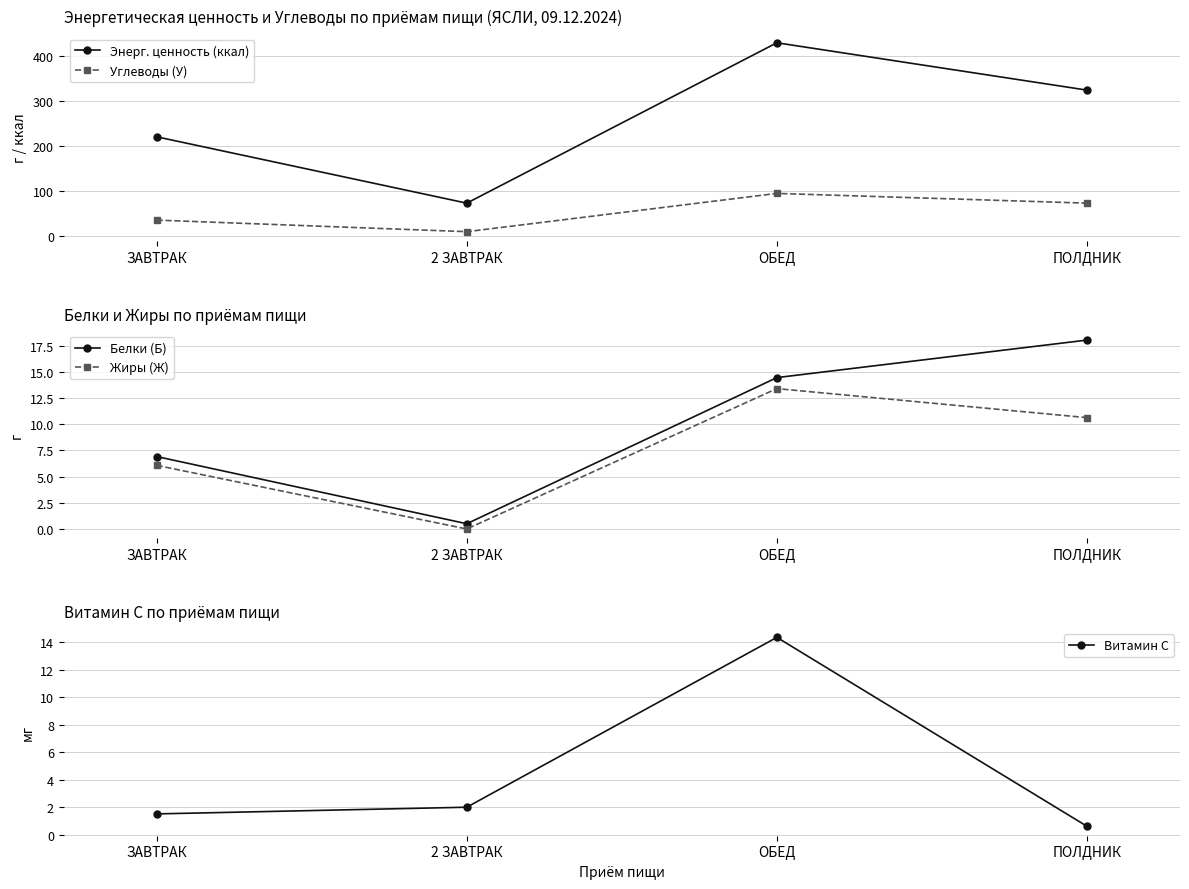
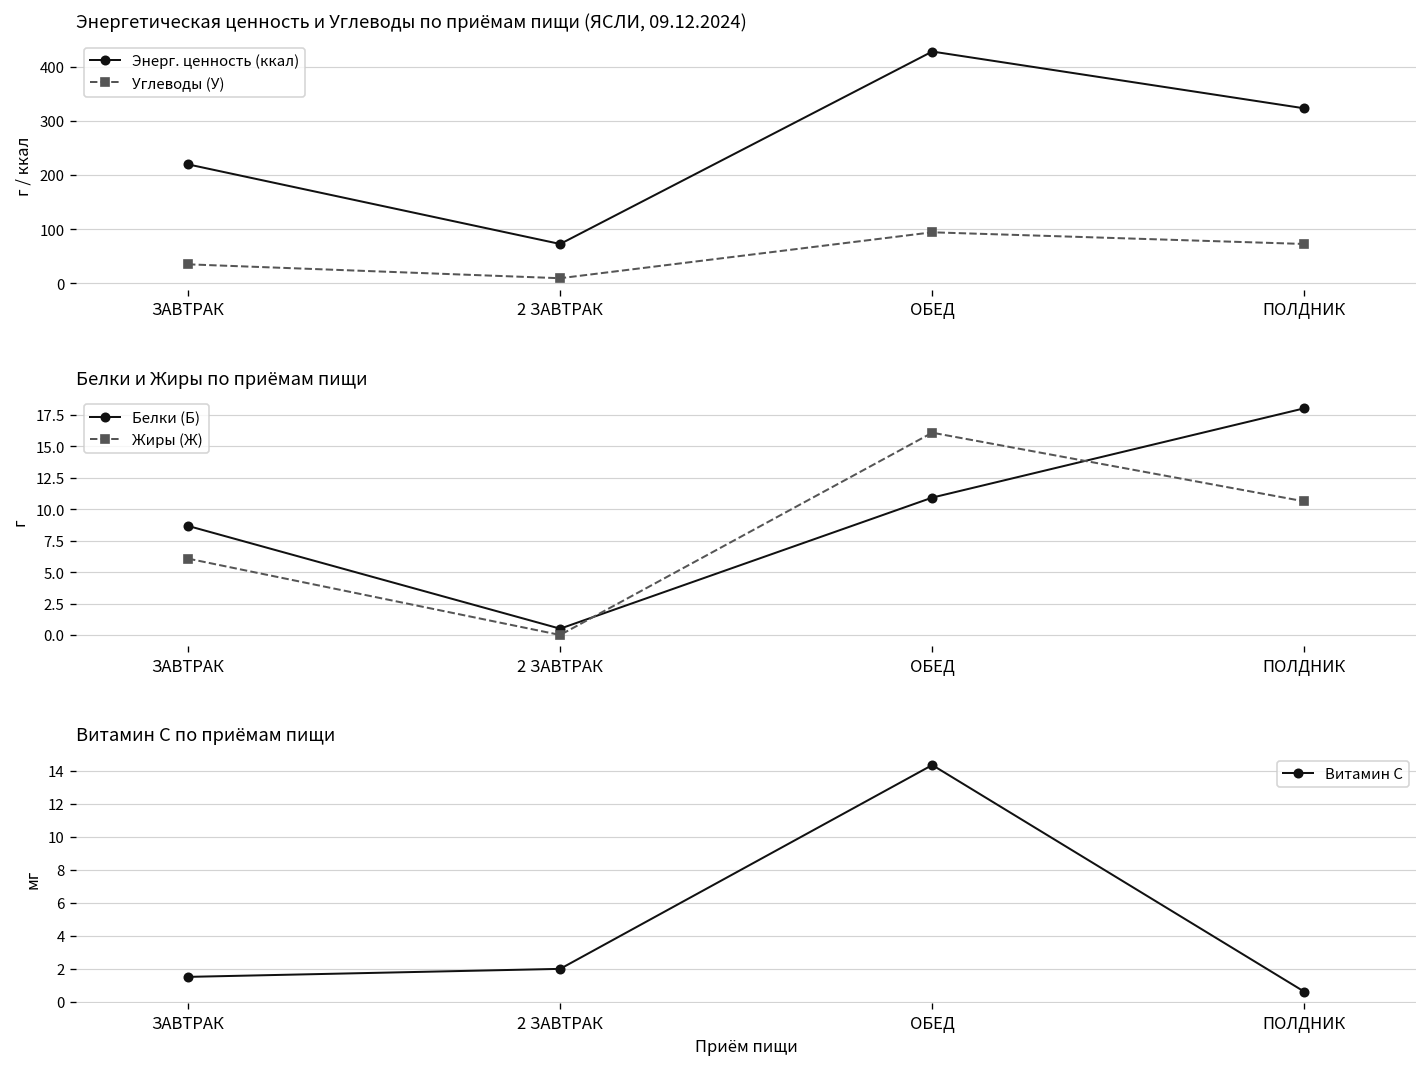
  {
    "Энергетическая ценность и Углеводы по приёмам пищи (ЯСЛИ, 09.12.2024)": {
      "Энерг. ценность (ккал)": {
        "ЗАВТРАК": 220,
        "2 ЗАВТРАК": 70,
        "ОБЕД": 430,
        "ПОЛДНИК": 320
      },
      "Углеводы (У)": {
        "ЗАВТРАК": 30,
        "2 ЗАВТРАК": 10,
        "ОБЕД": 90,
        "ПОЛДНИК": 70
      }
    },
    "Белки и Жиры по приёмам пищи": {
      "Белки (Б)": {
-       "ЗАВТРАК": 6.9,
+       "ЗАВТРАК": 8.7,
        "2 ЗАВТРАК": 0.5,
-       "ОБЕД": 14.4,
+       "ОБЕД": 10.9,
        "ПОЛДНИК": 18.0
      },
      "Жиры (Ж)": {
        "ЗАВТРАК": 6.1,
        "2 ЗАВТРАК": 0.0,
-       "ОБЕД": 13.4,
+       "ОБЕД": 16.1,
        "ПОЛДНИК": 10.6
      }
    },
    "Витамин С по приёмам пищи": {
      "ЗАВТРАК": 1.5,
      "2 ЗАВТРАК": 2.0,
      "ОБЕД": 14.3,
      "ПОЛДНИК": 0.6
    }
  }
